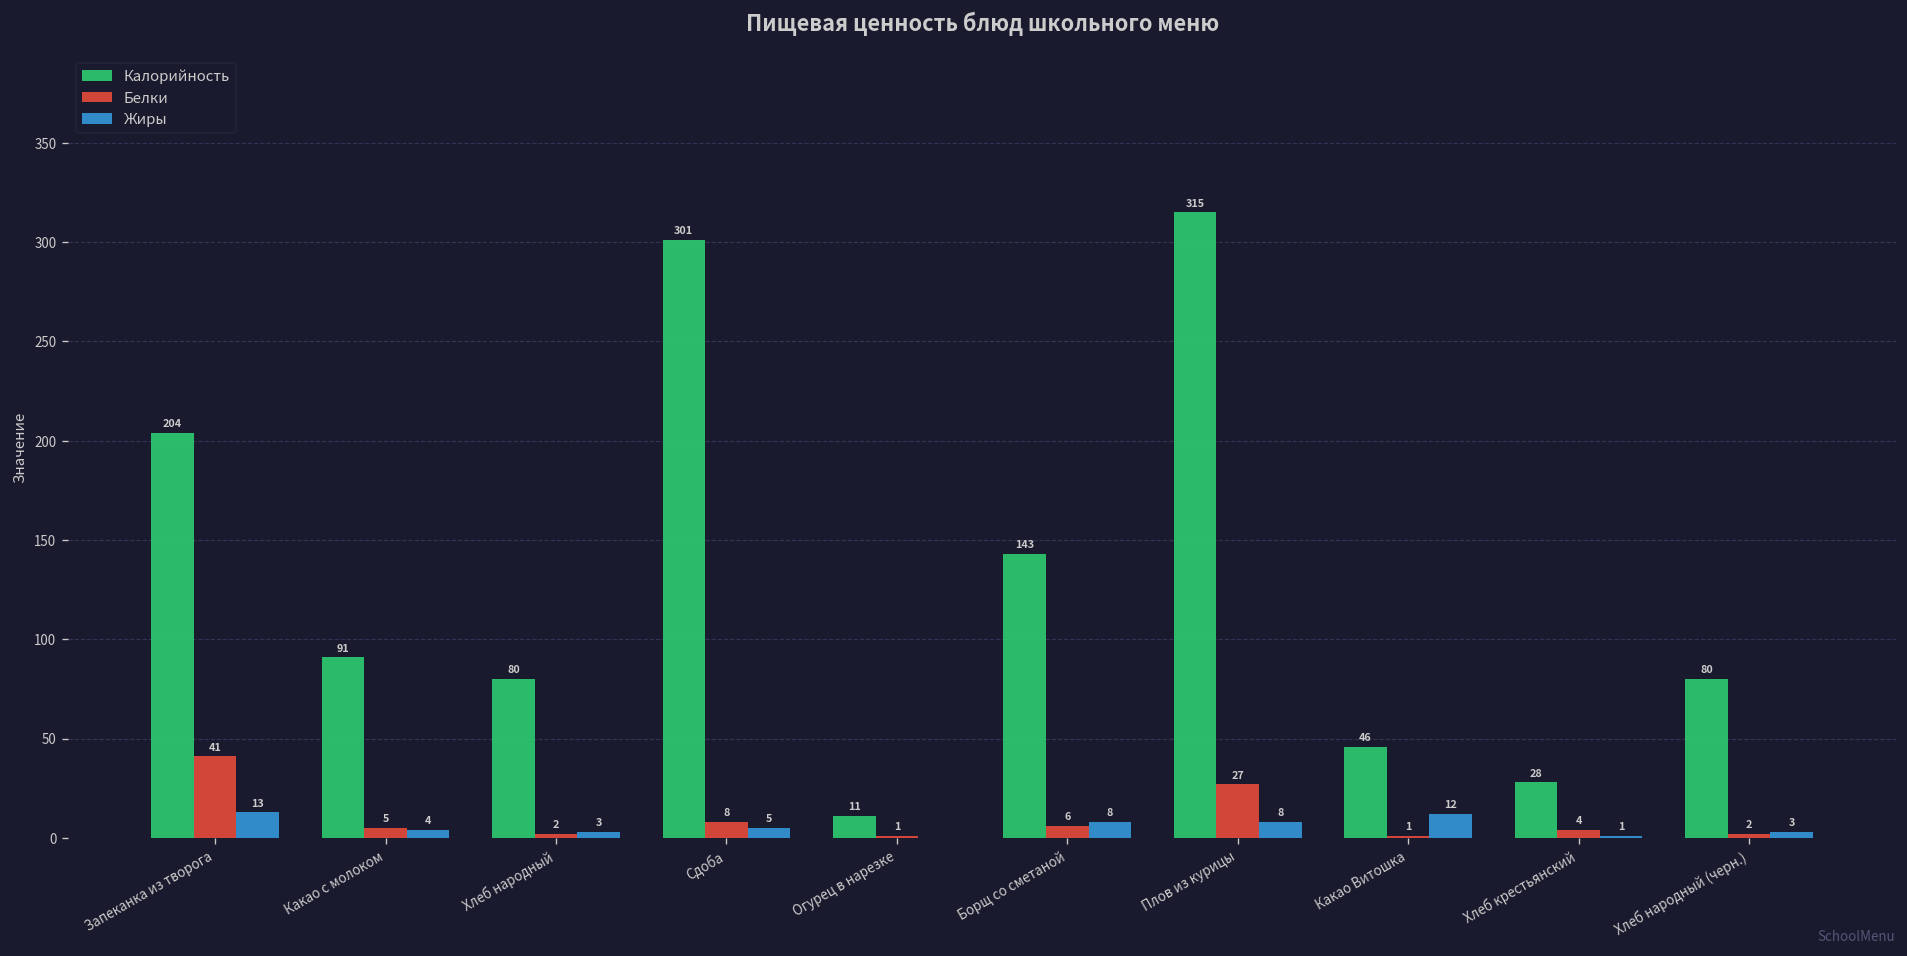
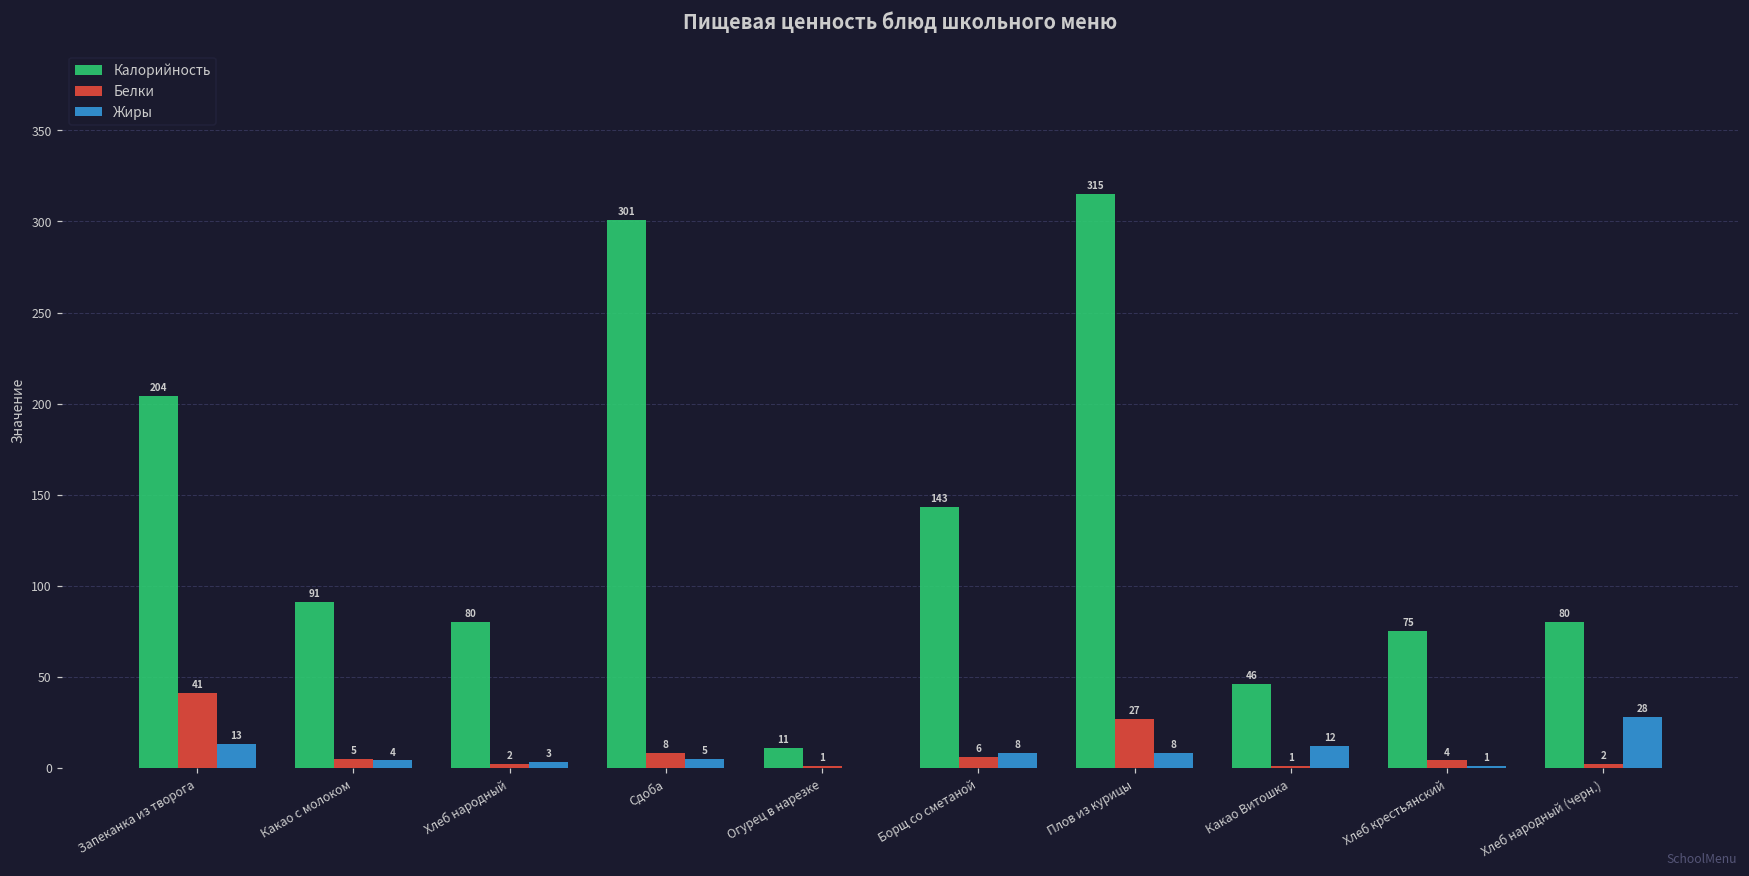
  {
    "Калорийность": {
      "Запеканка из творога": 204,
      "Какао с молоком": 91,
      "Хлеб народный": 80,
      "Сдоба": 301,
      "Огурец в нарезке": 11,
      "Борщ со сметаной": 143,
      "Плов из курицы": 315,
      "Какао Витошка": 46,
-     "Хлеб крестьянский": 28,
+     "Хлеб крестьянский": 75,
      "Хлеб народный (черн.)": 80
    },
    "Белки": {
      "Запеканка из творога": 41,
      "Какао с молоком": 5,
      "Хлеб народный": 2,
      "Сдоба": 8,
      "Огурец в нарезке": 1,
      "Борщ со сметаной": 6,
      "Плов из курицы": 27,
      "Какао Витошка": 1,
      "Хлеб крестьянский": 4,
      "Хлеб народный (черн.)": 2
    },
    "Жиры": {
      "Запеканка из творога": 13,
      "Какао с молоком": 4,
      "Хлеб народный": 3,
      "Сдоба": 5,
      "Борщ со сметаной": 8,
      "Плов из курицы": 8,
      "Какао Витошка": 12,
      "Хлеб крестьянский": 1,
-     "Хлеб народный (черн.)": 3
+     "Хлеб народный (черн.)": 28
    }
  }
